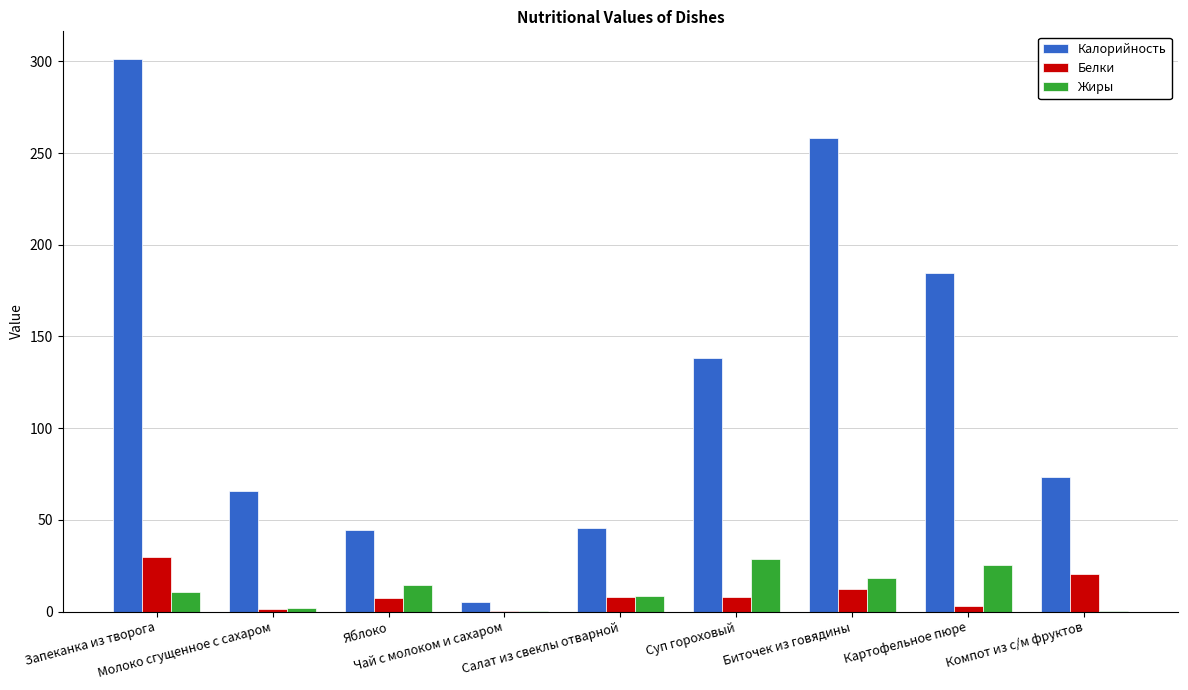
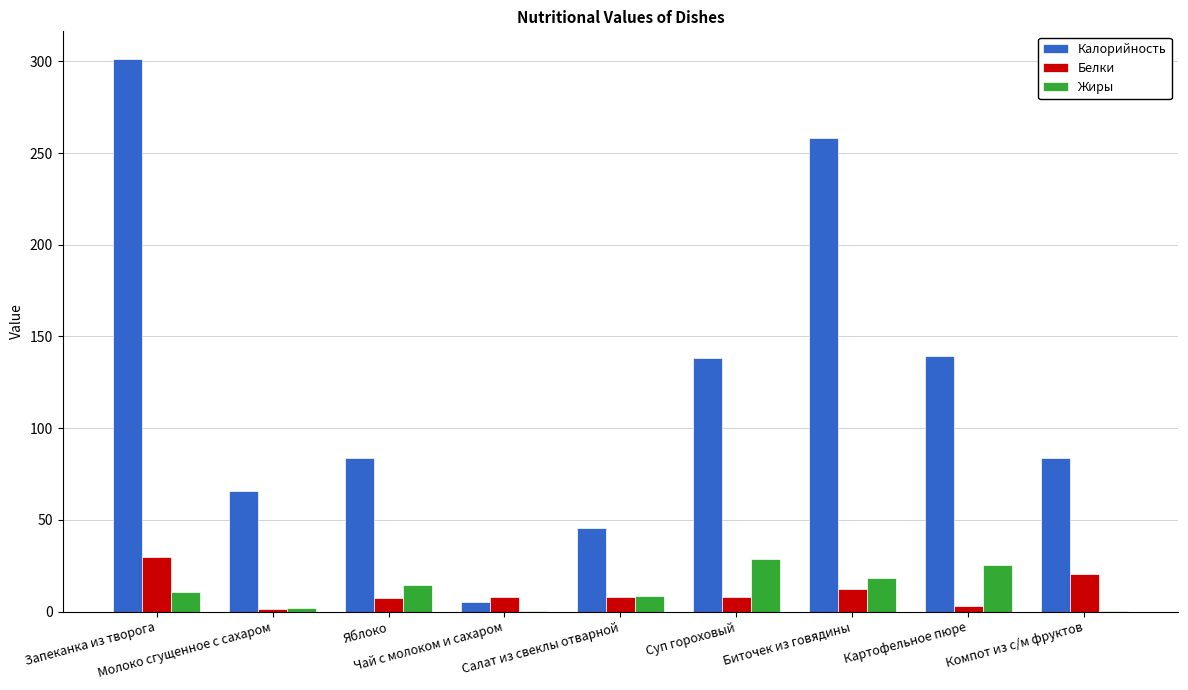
  {
    "Калорийность": {
      "Запеканка из творога": 301,
      "Молоко сгущенное с сахаром": 66,
-     "Яблоко": 44,
+     "Яблоко": 84,
      "Чай с молоком и сахаром": 5,
      "Салат из свеклы отварной": 46,
      "Суп гороховый": 139,
      "Биточек из говядины": 258,
-     "Картофельное пюре": 185,
-     "Компот из с/м фруктов": 73
+     "Картофельное пюре": 139,
+     "Компот из с/м фруктов": 84
    },
    "Белки": {
      "Запеканка из творога": 30,
      "Молоко сгущенное с сахаром": 1,
      "Яблоко": 7,
-     "Чай с молоком и сахаром": 0,
+     "Чай с молоком и сахаром": 8,
      "Салат из свеклы отварной": 8,
      "Суп гороховый": 8,
      "Биточек из говядины": 12,
      "Картофельное пюре": 3,
      "Компот из с/м фруктов": 21
    },
    "Жиры": {
      "Запеканка из творога": 11,
      "Молоко сгущенное с сахаром": 2,
      "Яблоко": 15,
      "Салат из свеклы отварной": 9,
      "Суп гороховый": 28,
      "Биточек из говядины": 18,
      "Картофельное пюре": 25
    }
  }
